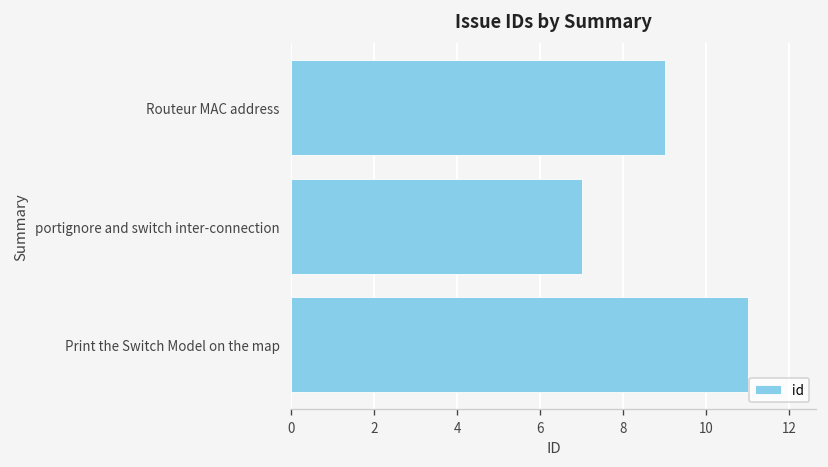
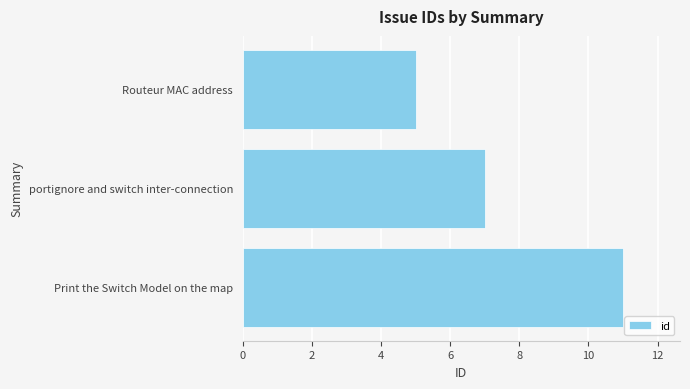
  {
-   "Routeur MAC address": 9,
+   "Routeur MAC address": 5,
    "portignore and switch inter-connection": 7,
    "Print the Switch Model on the map": 11
  }
